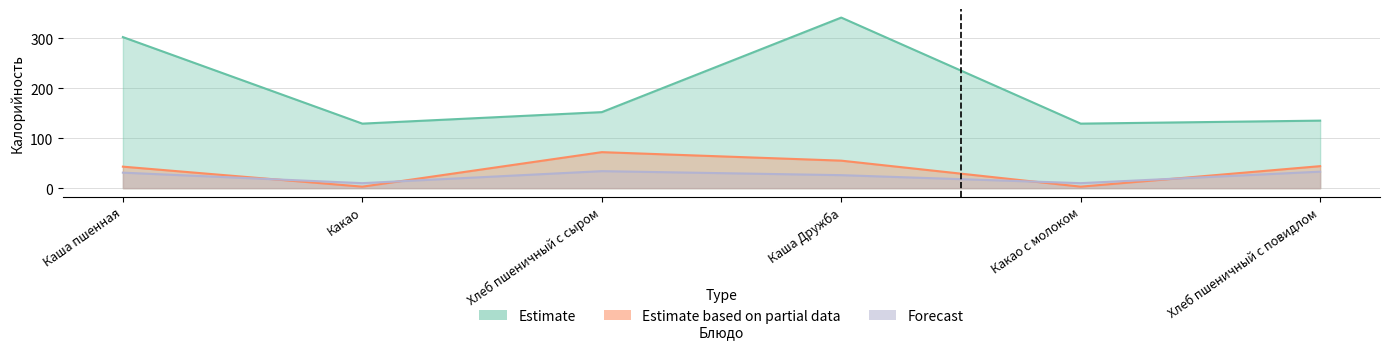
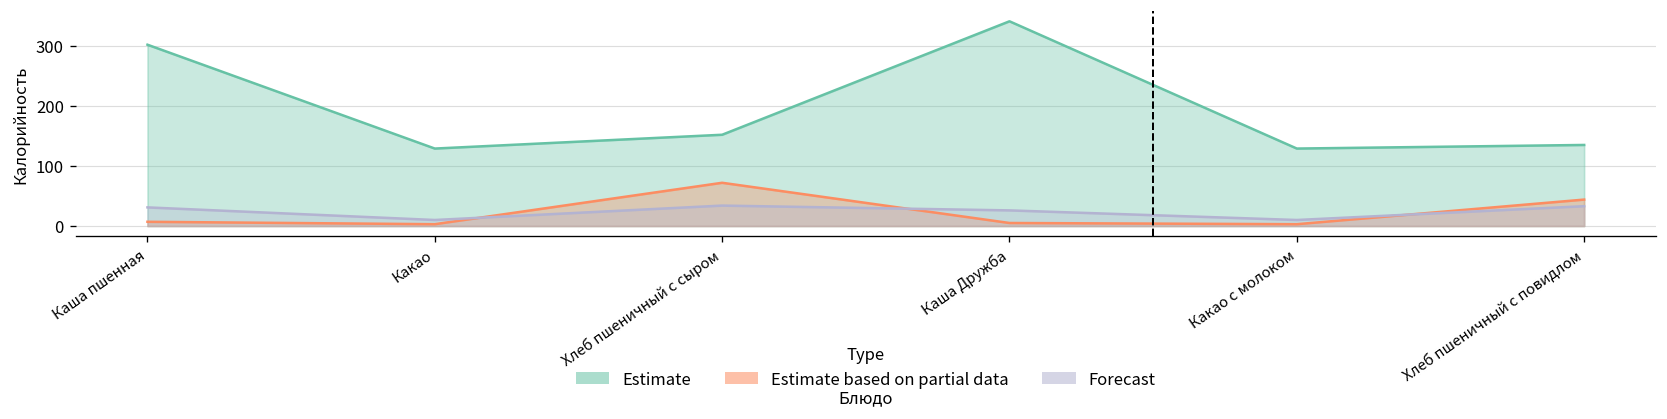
  {
    "Estimate based on partial data": {
-     "Каша пшенная": 40,
+     "Каша пшенная": 10,
      "Какао": 0,
      "Хлеб пшеничный с сыром": 70,
-     "Каша Дружба": 60,
+     "Каша Дружба": 10,
      "Какао с молоком": 0,
      "Хлеб пшеничный с повидлом": 40
    }
  }
